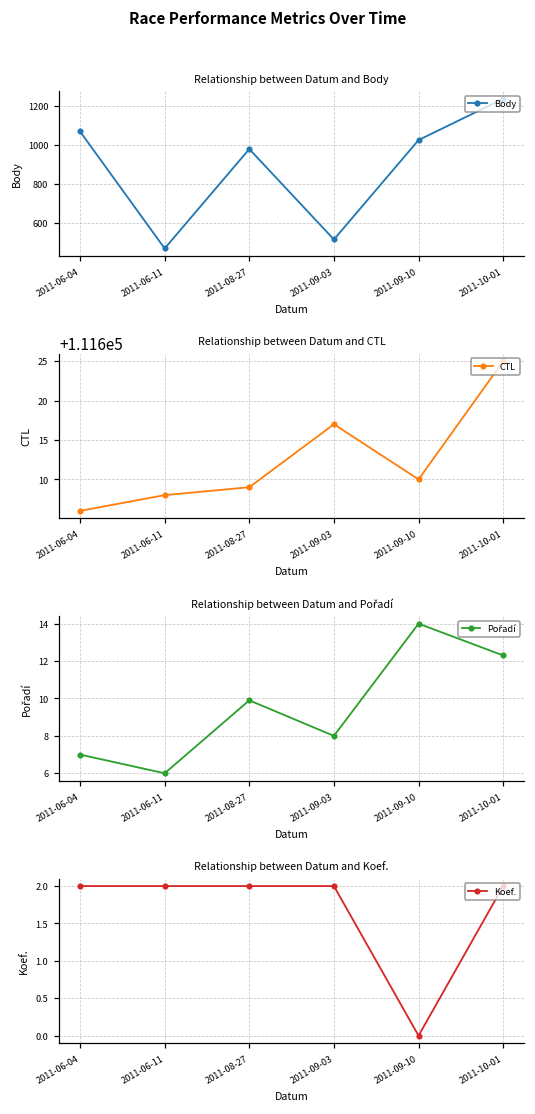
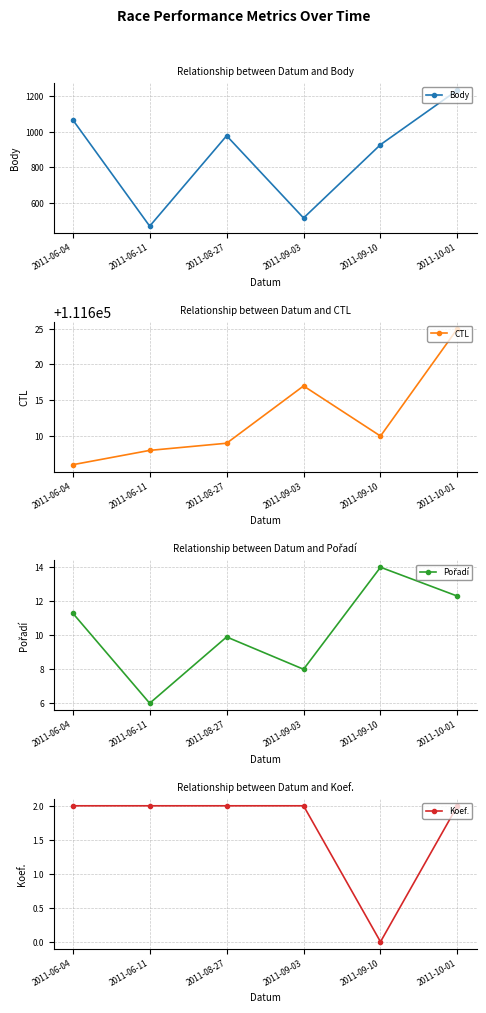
  {
    "Relationship between Datum and Body": {
      "2011-06-04": 1070,
      "2011-06-11": 470,
      "2011-08-27": 980,
      "2011-09-03": 520,
-     "2011-09-10": 1020
+     "2011-09-10": 930
    },
    "Relationship between Datum and CTL": {
      "2011-06-04": 111606,
      "2011-06-11": 111608,
      "2011-08-27": 111609,
      "2011-09-03": 111617,
      "2011-09-10": 111610
    },
    "Relationship between Datum and Pořadí": {
-     "2011-06-04": 7.0,
+     "2011-06-04": 11.3,
      "2011-06-11": 6.0,
      "2011-08-27": 9.9,
      "2011-09-03": 8.0,
      "2011-09-10": 14.0,
      "2011-10-01": 12.3
    },
    "Relationship between Datum and Koef.": {
      "2011-06-04": 2.0,
      "2011-06-11": 2.0,
      "2011-08-27": 2.0,
      "2011-09-03": 2.0,
      "2011-09-10": 0.0
    }
  }
